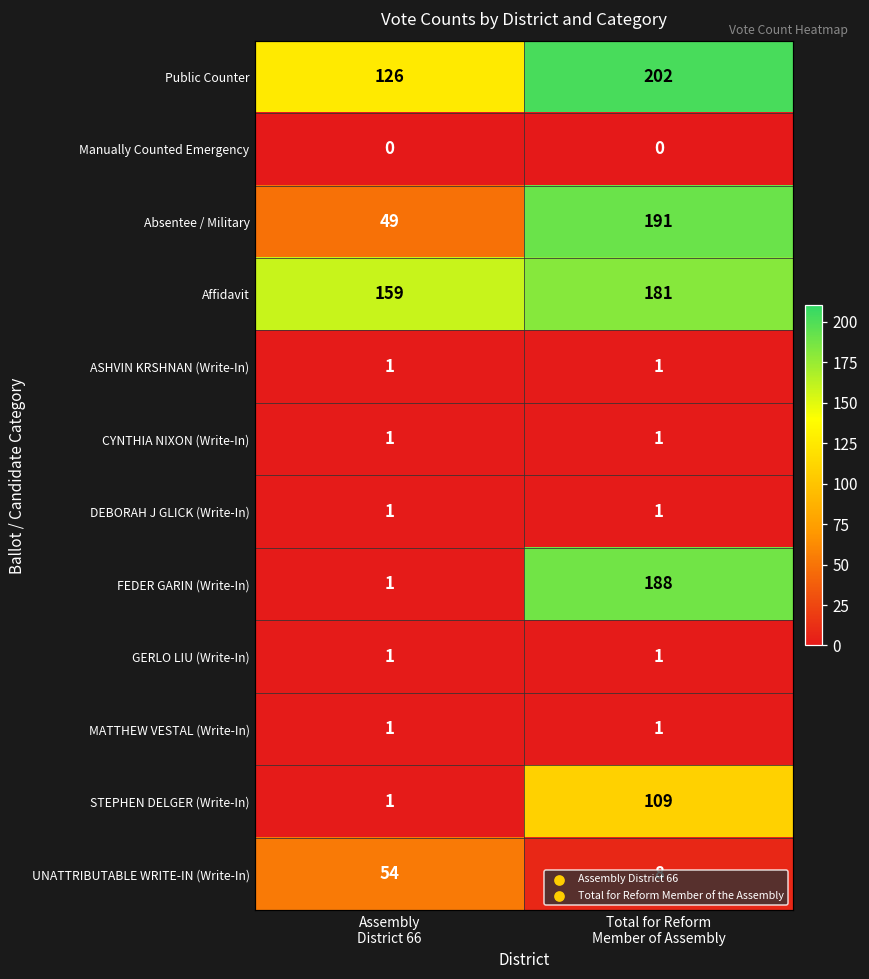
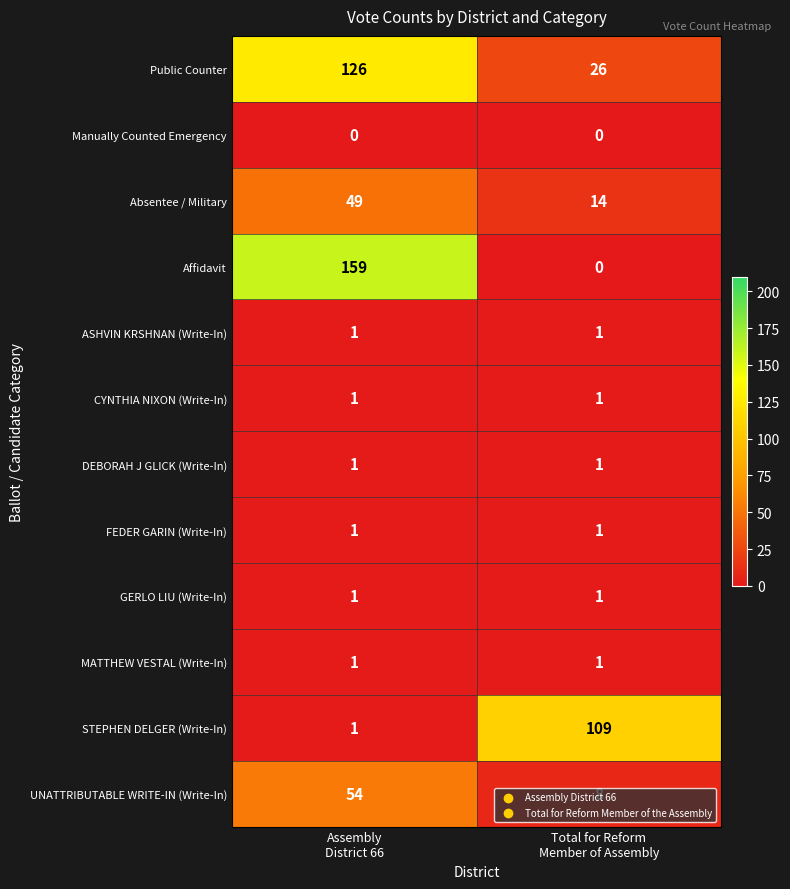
  {
    "Public Counter": {
      "Assembly District 66": 126,
-     "Total for Reform Member of Assembly": 202
+     "Total for Reform Member of Assembly": 26
    },
    "Manually Counted Emergency": {
      "Assembly District 66": 0,
      "Total for Reform Member of Assembly": 0
    },
    "Absentee / Military": {
      "Assembly District 66": 49,
-     "Total for Reform Member of Assembly": 191
+     "Total for Reform Member of Assembly": 14
    },
    "Affidavit": {
      "Assembly District 66": 159,
-     "Total for Reform Member of Assembly": 181
+     "Total for Reform Member of Assembly": 0
    },
    "ASHVIN KRSHNAN (Write-In)": {
      "Assembly District 66": 1,
      "Total for Reform Member of Assembly": 1
    },
    "CYNTHIA NIXON (Write-In)": {
      "Assembly District 66": 1,
      "Total for Reform Member of Assembly": 1
    },
    "DEBORAH J GLICK (Write-In)": {
      "Assembly District 66": 1,
      "Total for Reform Member of Assembly": 1
    },
    "FEDER GARIN (Write-In)": {
      "Assembly District 66": 1,
-     "Total for Reform Member of Assembly": 188
+     "Total for Reform Member of Assembly": 1
    },
    "GERLO LIU (Write-In)": {
      "Assembly District 66": 1,
      "Total for Reform Member of Assembly": 1
    },
    "MATTHEW VESTAL (Write-In)": {
      "Assembly District 66": 1,
      "Total for Reform Member of Assembly": 1
    },
    "STEPHEN DELGER (Write-In)": {
      "Assembly District 66": 1,
      "Total for Reform Member of Assembly": 109
    },
    "UNATTRIBUTABLE WRITE-IN (Write-In)": {
      "Assembly District 66": 54
    }
  }
